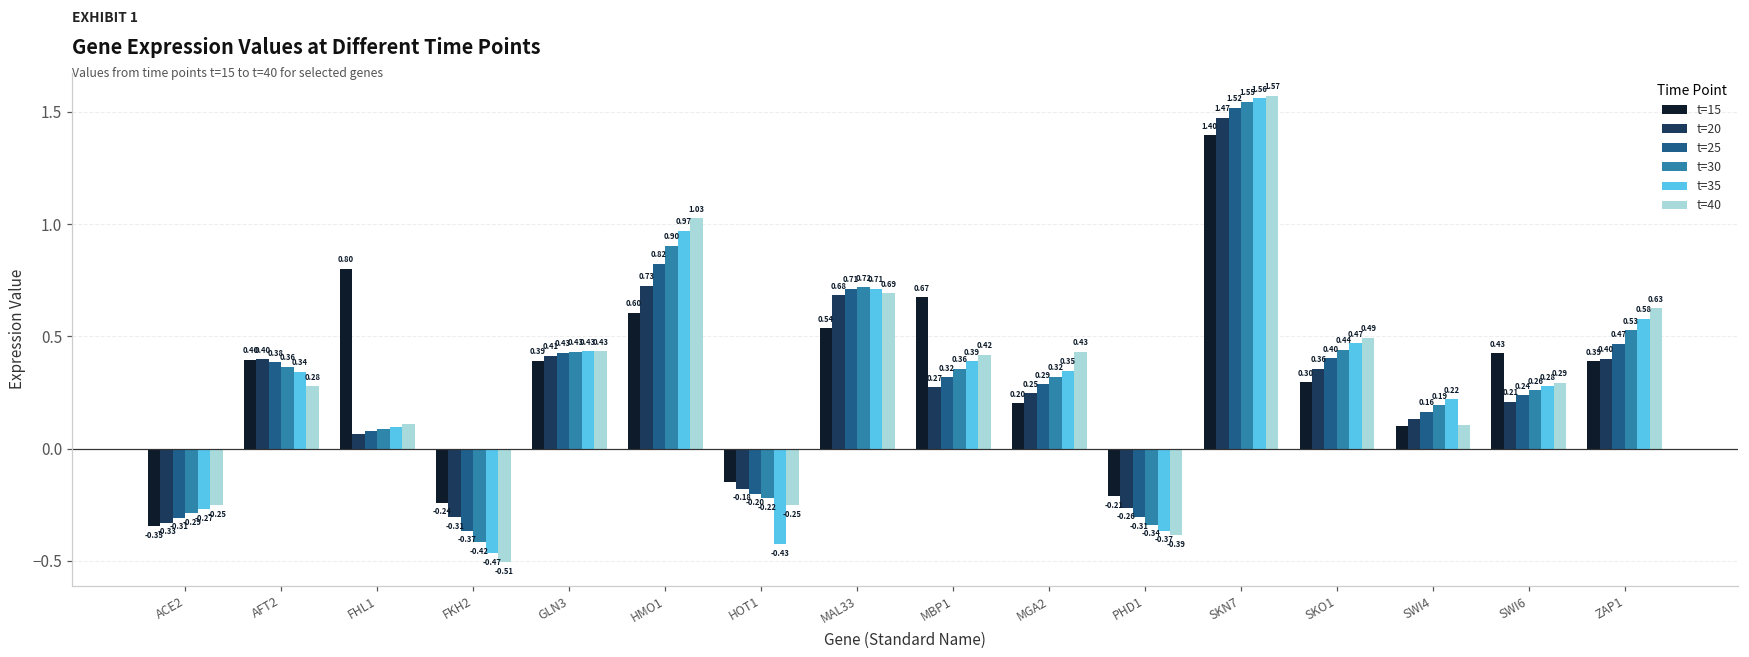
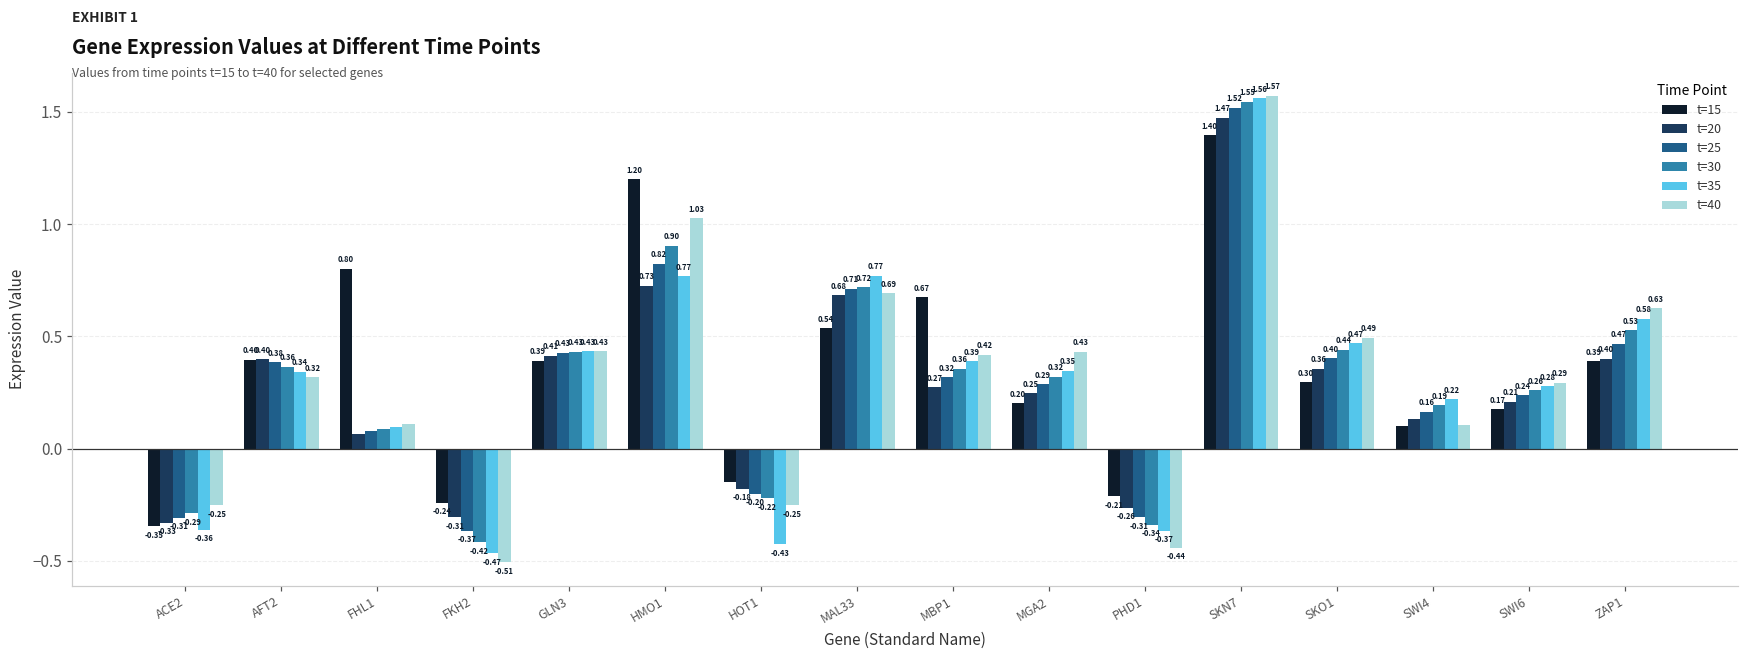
  {
    "t=15": {
      "FHL1": 0.80,
      "FKH2": -0.24,
      "GLN3": 0.39,
-     "HMO1": 0.60,
+     "HMO1": 1.20,
      "MAL33": 0.54,
      "MBP1": 0.67,
      "MGA2": 0.20,
      "PHD1": -0.21,
      "SKN7": 1.40,
      "SKO1": 0.30,
-     "SWI6": 0.43
+     "SWI6": 0.17
    },
    "t=35": {
-     "ACE2": -0.27,
+     "ACE2": -0.36,
      "AFT2": 0.34,
      "FKH2": -0.47,
-     "HMO1": 0.97,
+     "HMO1": 0.77,
      "HOT1": -0.43,
-     "MAL33": 0.71,
+     "MAL33": 0.77,
      "MBP1": 0.39,
      "MGA2": 0.35,
      "PHD1": -0.37,
      "SKO1": 0.47,
      "SWI4": 0.22,
      "SWI6": 0.28,
      "ZAP1": 0.58
    },
    "t=40": {
-     "AFT2": 0.28,
+     "AFT2": 0.32,
      "FKH2": -0.51,
      "HMO1": 1.03,
      "HOT1": -0.25,
      "MAL33": 0.69,
      "MBP1": 0.42,
      "MGA2": 0.43,
-     "PHD1": -0.39,
+     "PHD1": -0.44,
      "SKO1": 0.49,
      "SWI6": 0.29,
      "ZAP1": 0.63
    }
  }
